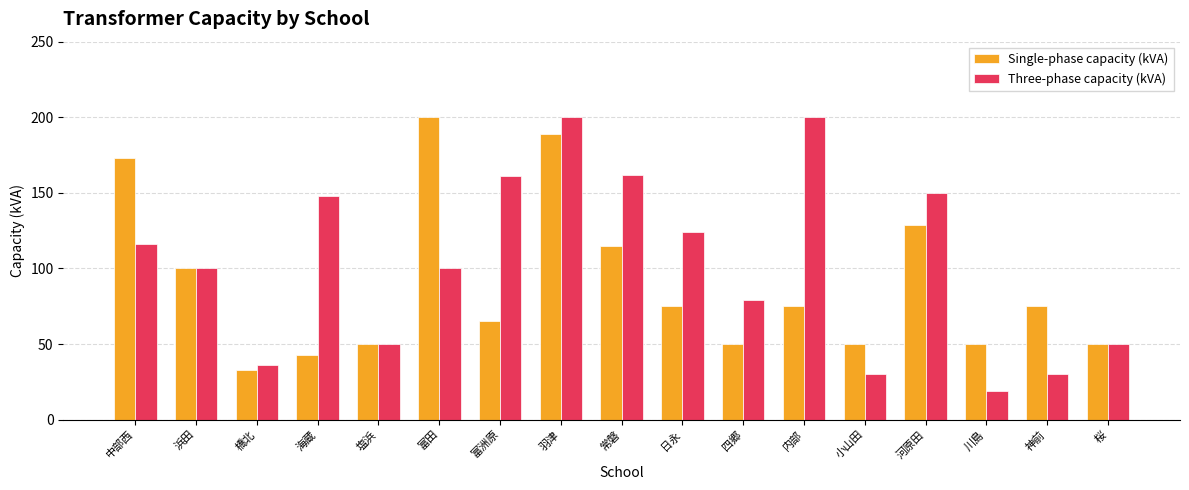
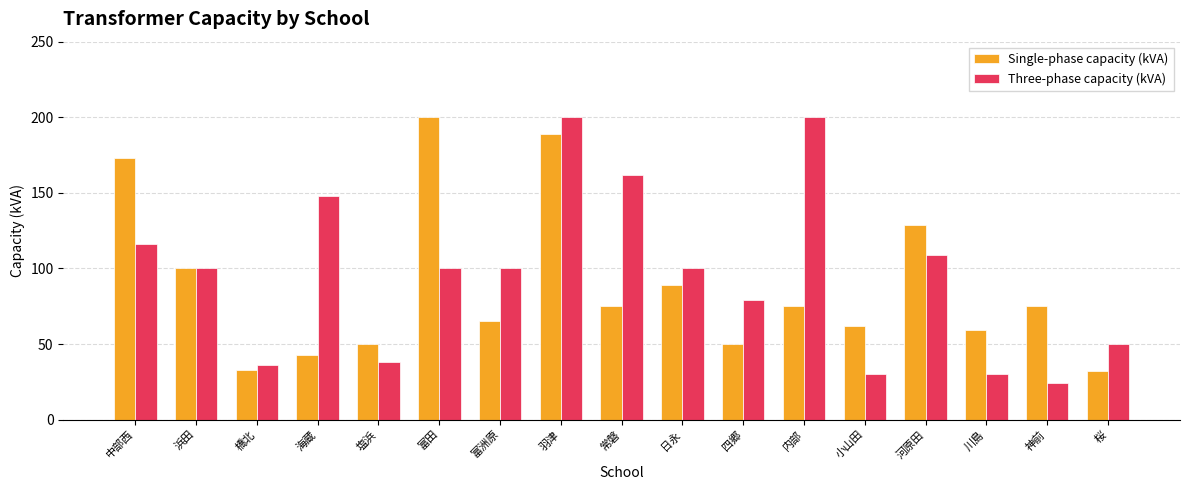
  {
    "Single-phase capacity (kVA)": {
      "中部西": 173,
      "浜田": 100,
      "橋北": 33,
      "海蔵": 43,
      "塩浜": 50,
      "富田": 200,
      "富洲原": 65,
      "羽津": 189,
-     "常磐": 115,
-     "日永": 75,
+     "常磐": 75,
+     "日永": 89,
      "四郷": 50,
      "内部": 75,
-     "小山田": 50,
+     "小山田": 62,
      "河原田": 129,
-     "川島": 50,
+     "川島": 59,
      "神前": 75,
-     "桜": 50
+     "桜": 32
    },
    "Three-phase capacity (kVA)": {
      "中部西": 116,
      "浜田": 100,
      "橋北": 36,
      "海蔵": 148,
-     "塩浜": 50,
+     "塩浜": 38,
      "富田": 100,
-     "富洲原": 161,
+     "富洲原": 100,
      "羽津": 200,
      "常磐": 162,
-     "日永": 124,
+     "日永": 100,
      "四郷": 79,
      "内部": 200,
      "小山田": 30,
-     "河原田": 150,
-     "川島": 19,
-     "神前": 30,
+     "河原田": 109,
+     "川島": 30,
+     "神前": 24,
      "桜": 50
    }
  }
